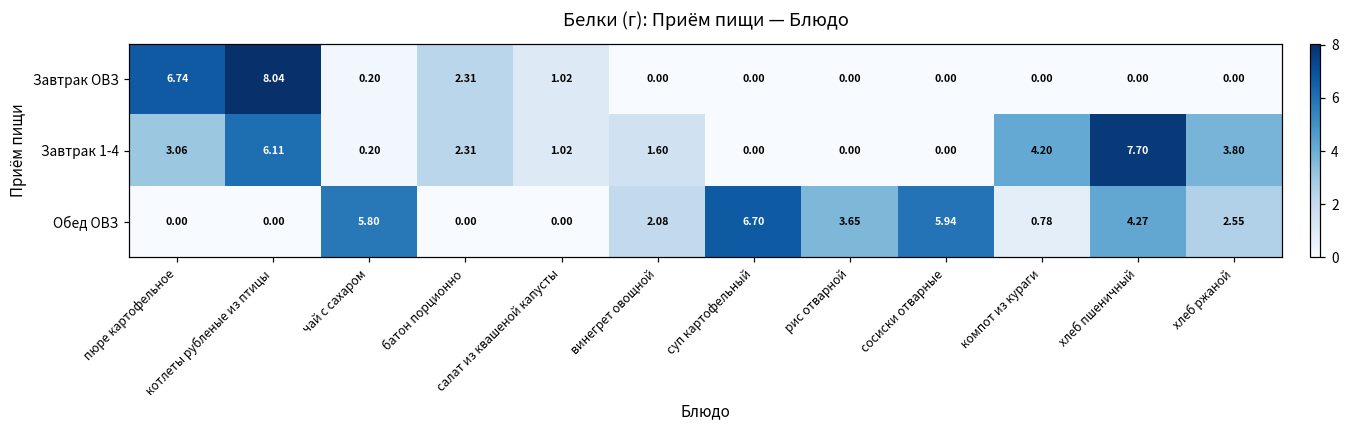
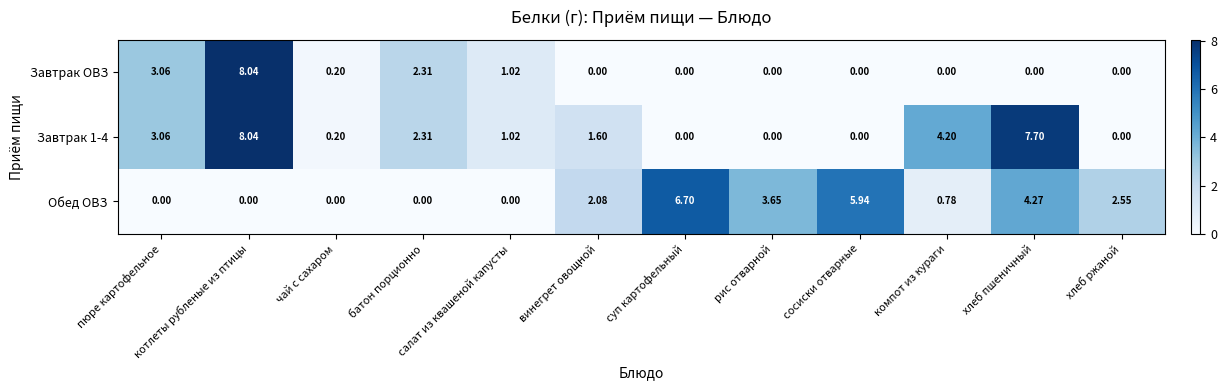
  {
    "Завтрак ОВЗ": {
-     "пюре картофельное": 6.74,
+     "пюре картофельное": 3.06,
      "котлеты рубленые из птицы": 8.04,
      "чай с сахаром": 0.20,
      "батон порционно": 2.31,
      "салат из квашеной капусты": 1.02,
      "винегрет овощной": 0.00,
      "суп картофельный": 0.00,
      "рис отварной": 0.00,
      "сосиски отварные": 0.00,
      "компот из кураги": 0.00,
      "хлеб пшеничный": 0.00,
      "хлеб ржаной": 0.00
    },
    "Завтрак 1-4": {
      "пюре картофельное": 3.06,
-     "котлеты рубленые из птицы": 6.11,
+     "котлеты рубленые из птицы": 8.04,
      "чай с сахаром": 0.20,
      "батон порционно": 2.31,
      "салат из квашеной капусты": 1.02,
      "винегрет овощной": 1.60,
      "суп картофельный": 0.00,
      "рис отварной": 0.00,
      "сосиски отварные": 0.00,
      "компот из кураги": 4.20,
      "хлеб пшеничный": 7.70,
-     "хлеб ржаной": 3.80
+     "хлеб ржаной": 0.00
    },
    "Обед ОВЗ": {
      "пюре картофельное": 0.00,
      "котлеты рубленые из птицы": 0.00,
-     "чай с сахаром": 5.80,
+     "чай с сахаром": 0.00,
      "батон порционно": 0.00,
      "салат из квашеной капусты": 0.00,
      "винегрет овощной": 2.08,
      "суп картофельный": 6.70,
      "рис отварной": 3.65,
      "сосиски отварные": 5.94,
      "компот из кураги": 0.78,
      "хлеб пшеничный": 4.27,
      "хлеб ржаной": 2.55
    }
  }
